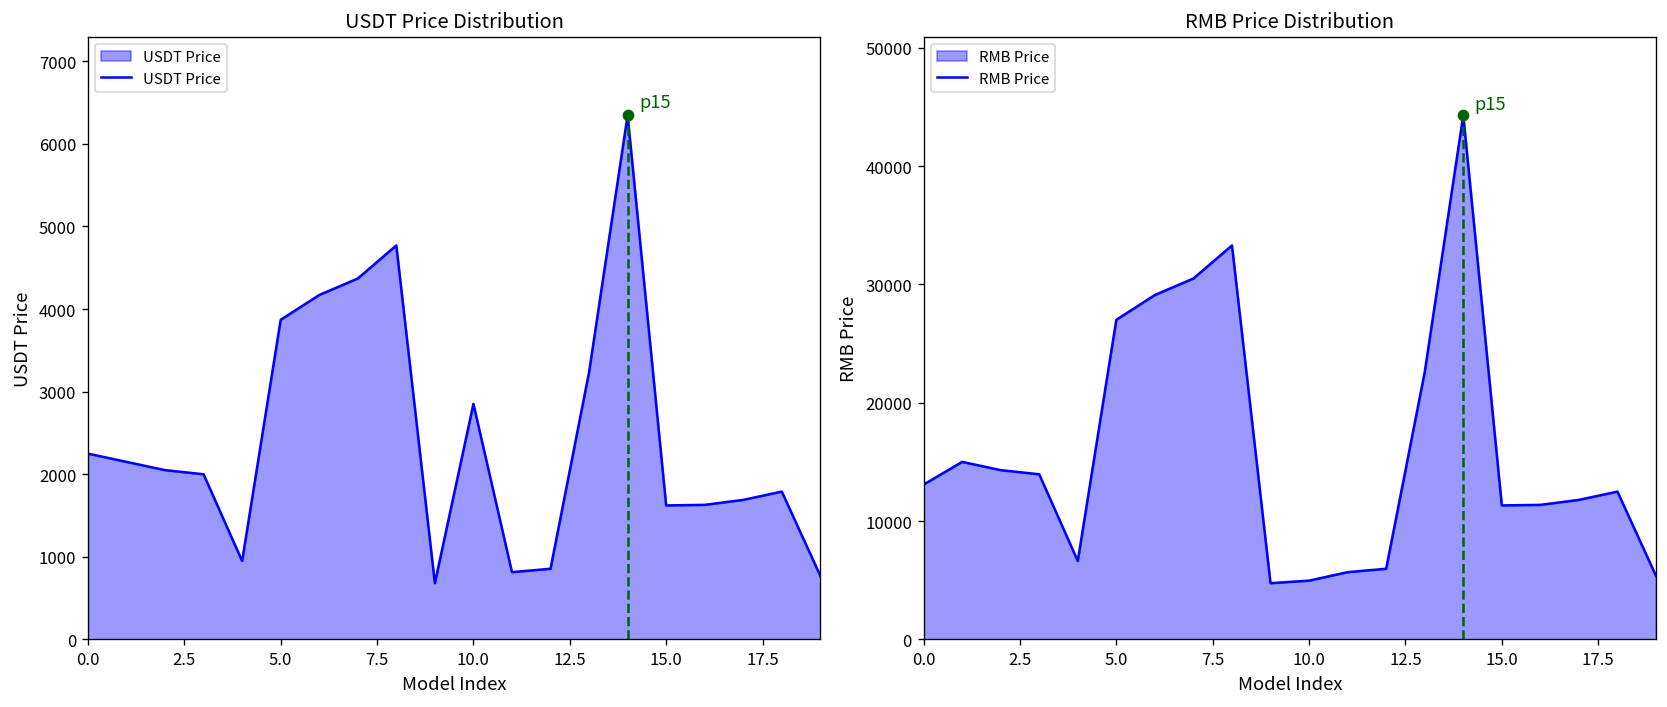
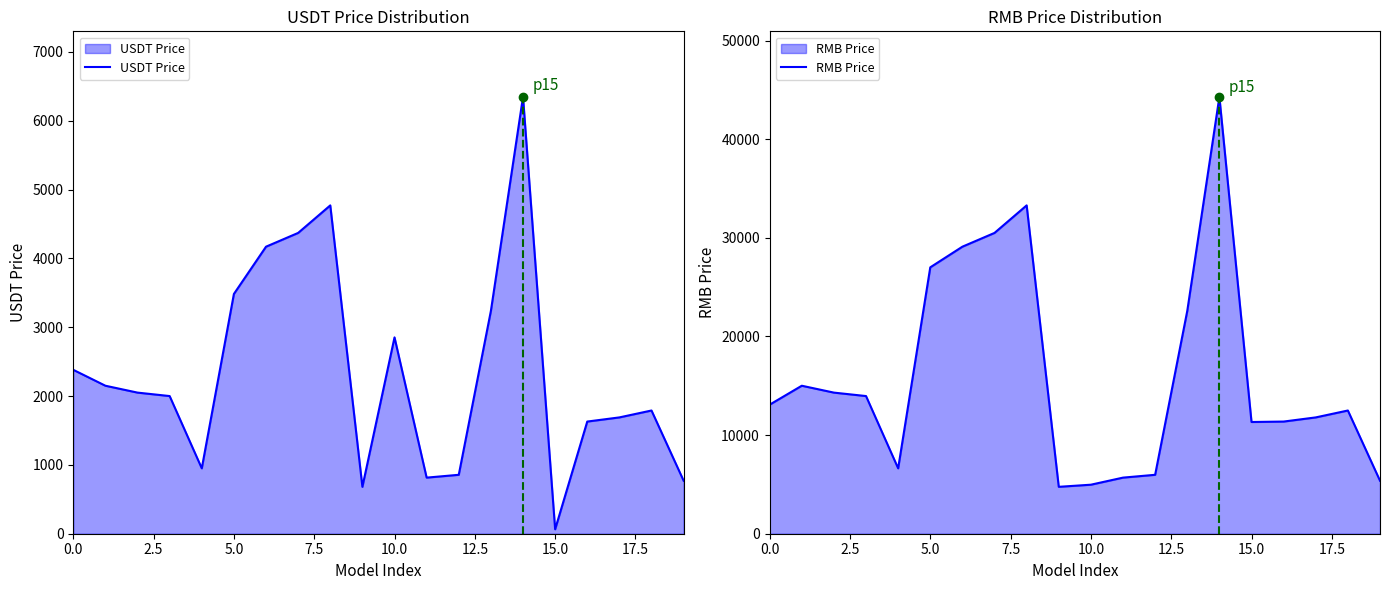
  {
    "USDT Price Distribution": {
      "USDT Price": {
-       "0.0": 2300,
-       "5.0": 3900,
+       "0.0": 2400,
+       "5.0": 3500,
        "10.0": 2900,
-       "15.0": 1600
+       "15.0": 100
      }
    },
    "RMB Price Distribution": {
      "RMB Price": {
        "0.0": 13000,
        "5.0": 27000,
        "10.0": 5000,
        "15.0": 11000
      }
    }
  }
